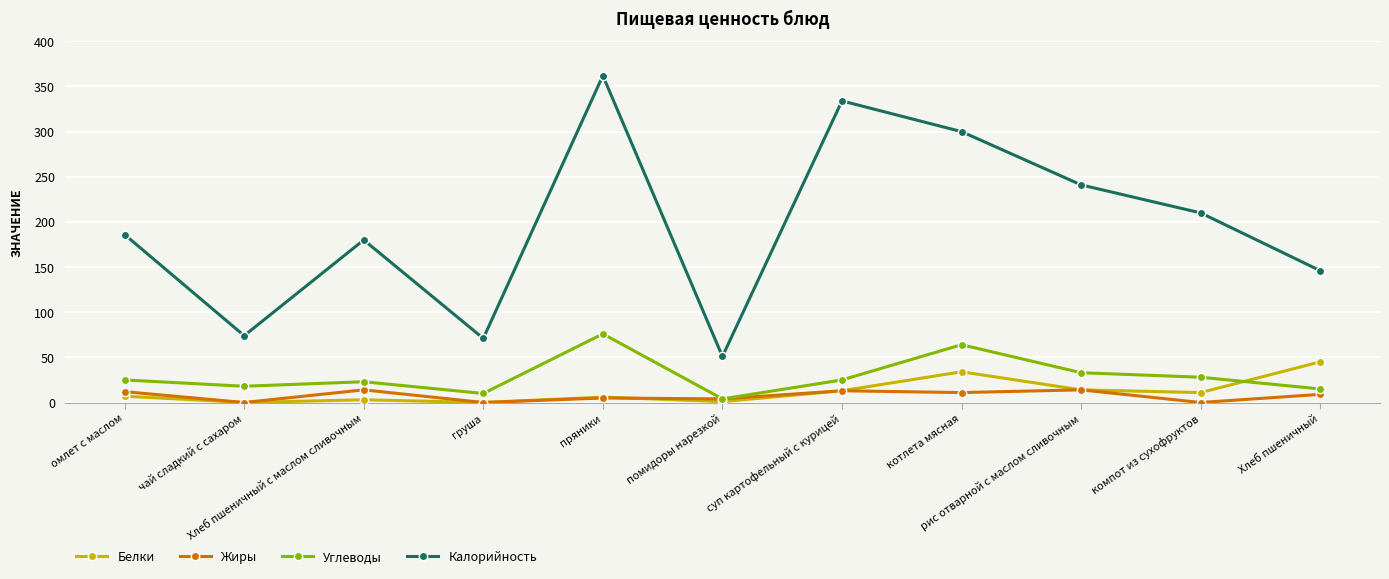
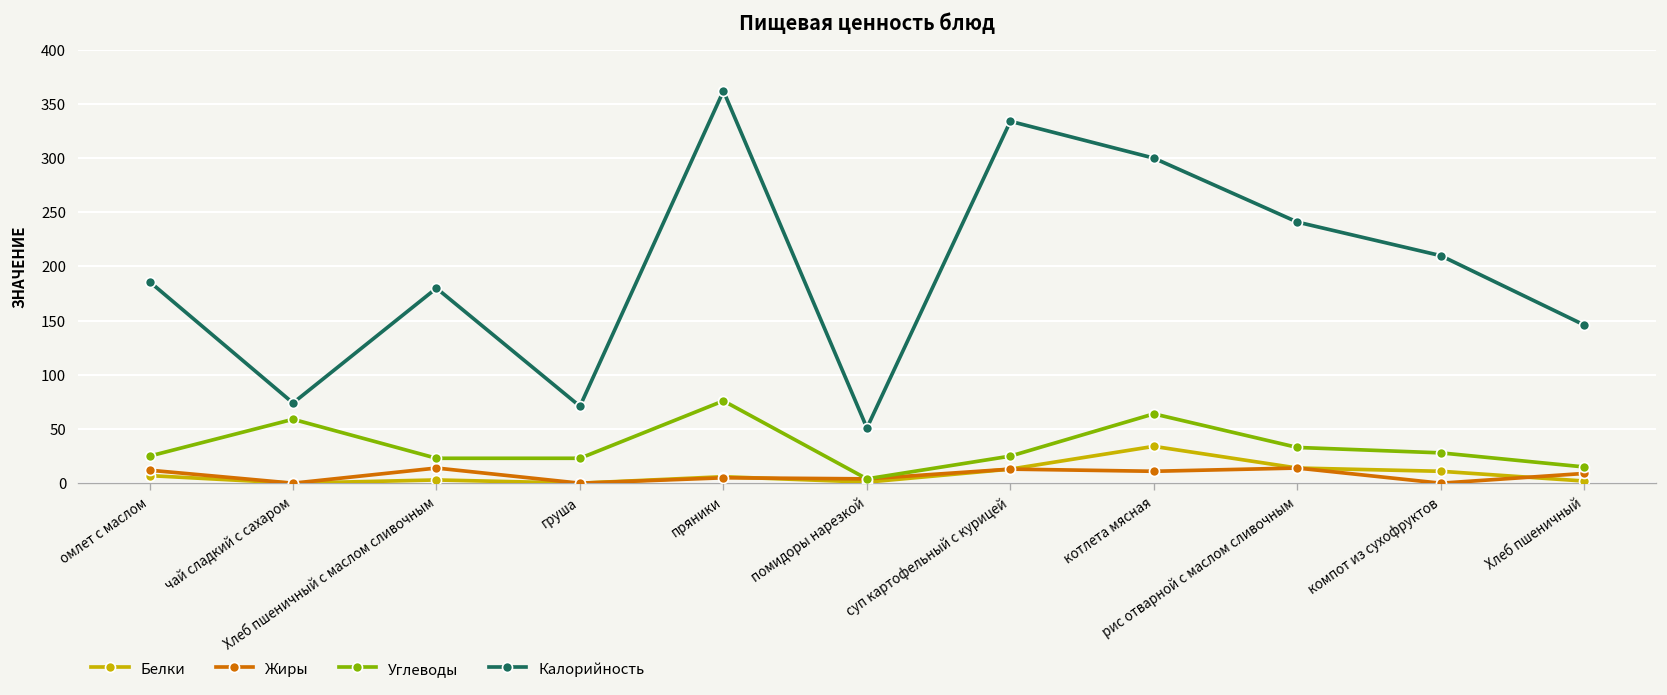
  {
    "Белки": {
      "омлет с маслом": 10,
      "Хлеб пшеничный с маслом сливочным": 0,
      "помидоры нарезкой": 0,
      "котлета мясная": 30,
      "компот из сухофруктов": 10,
-     "Хлеб пшеничный": 50
+     "Хлеб пшеничный": 0
    },
    "Жиры": {
      "омлет с маслом": 10,
      "Хлеб пшеничный с маслом сливочным": 10,
      "котлета мясная": 10,
      "компот из сухофруктов": 0,
      "Хлеб пшеничный": 10
    },
    "Углеводы": {
      "омлет с маслом": 30,
-     "чай сладкий с сахаром": 20,
+     "чай сладкий с сахаром": 60,
      "Хлеб пшеничный с маслом сливочным": 20,
-     "груша": 10,
+     "груша": 20,
      "пряники": 80,
      "суп картофельный с курицей": 30,
      "котлета мясная": 60,
      "рис отварной с маслом сливочным": 30,
      "компот из сухофруктов": 30,
      "Хлеб пшеничный": 20
    },
    "Калорийность": {
      "омлет с маслом": 190,
      "чай сладкий с сахаром": 70,
      "Хлеб пшеничный с маслом сливочным": 180,
      "груша": 70,
      "пряники": 360,
      "помидоры нарезкой": 50,
      "суп картофельный с курицей": 330,
      "котлета мясная": 300,
      "рис отварной с маслом сливочным": 240,
      "компот из сухофруктов": 210,
      "Хлеб пшеничный": 150
    }
  }
